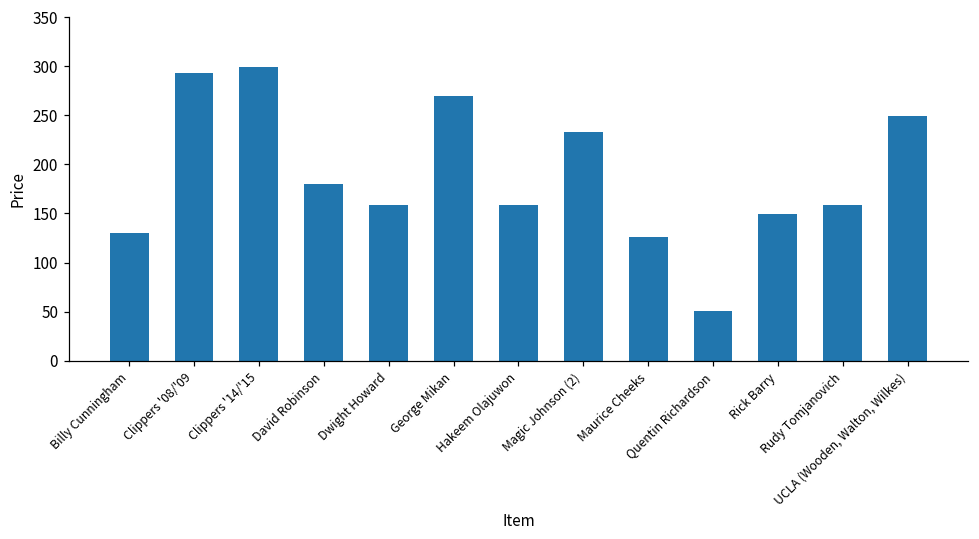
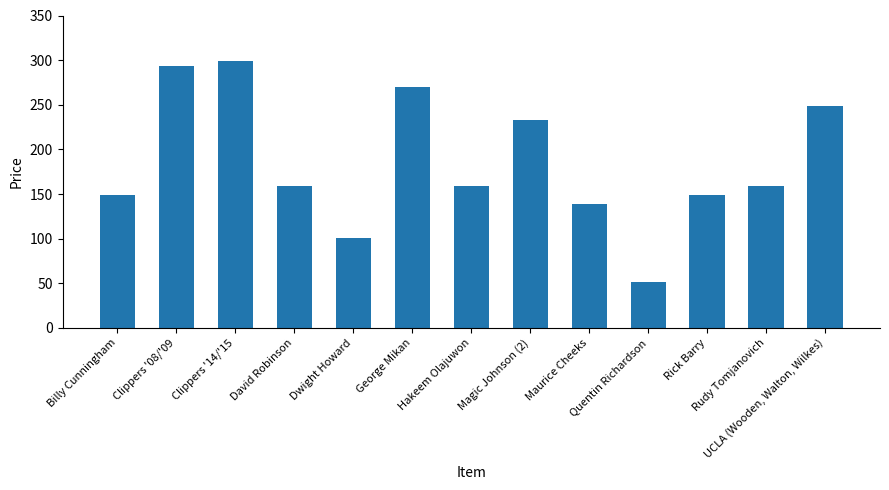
  {
-   "Billy Cunningham": 130,
+   "Billy Cunningham": 150,
    "Clippers '08/'09": 290,
    "Clippers '14/'15": 300,
-   "David Robinson": 180,
-   "Dwight Howard": 160,
+   "David Robinson": 160,
+   "Dwight Howard": 100,
    "George Mikan": 270,
    "Hakeem Olajuwon": 160,
    "Magic Johnson (2)": 230,
-   "Maurice Cheeks": 130,
+   "Maurice Cheeks": 140,
    "Quentin Richardson": 50,
    "Rick Barry": 150,
    "Rudy Tomjanovich": 160,
    "UCLA (Wooden, Walton, Wilkes)": 250
  }
